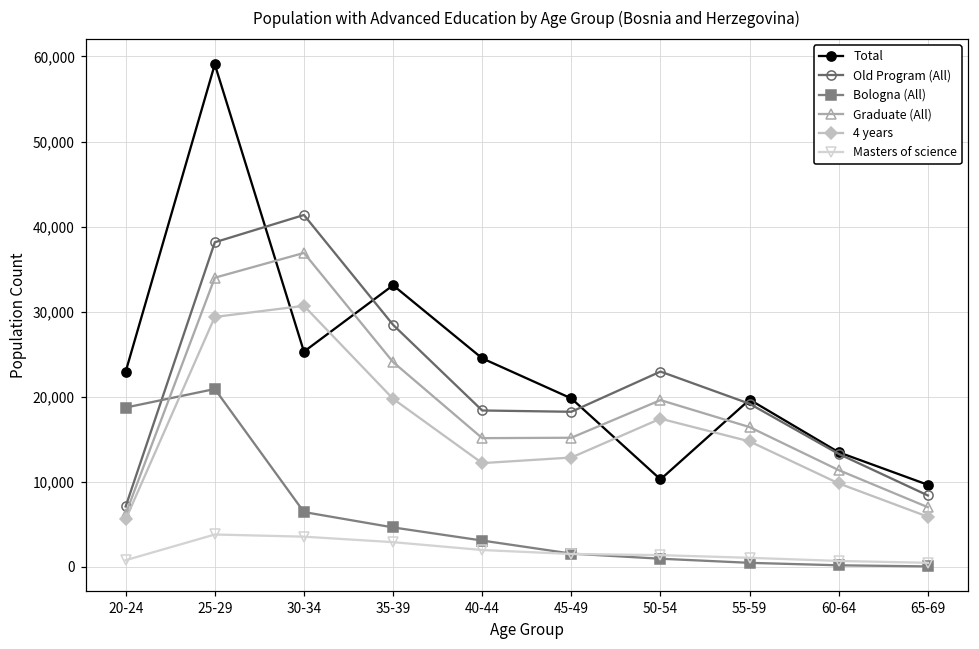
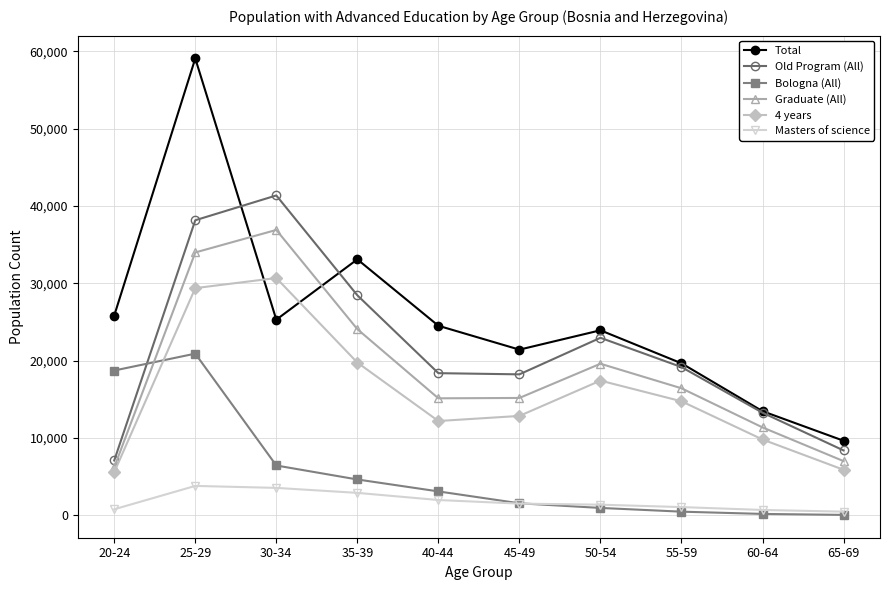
  {
    "Total": {
-     "20-24": "23,000",
+     "20-24": "26,000",
      "25-29": "59,000",
      "30-34": "25,000",
      "35-39": "33,000",
      "40-44": "25,000",
-     "45-49": "20,000",
-     "50-54": "10,000",
+     "45-49": "21,000",
+     "50-54": "24,000",
      "55-59": "20,000",
      "65-69": "10,000"
    }
  }
